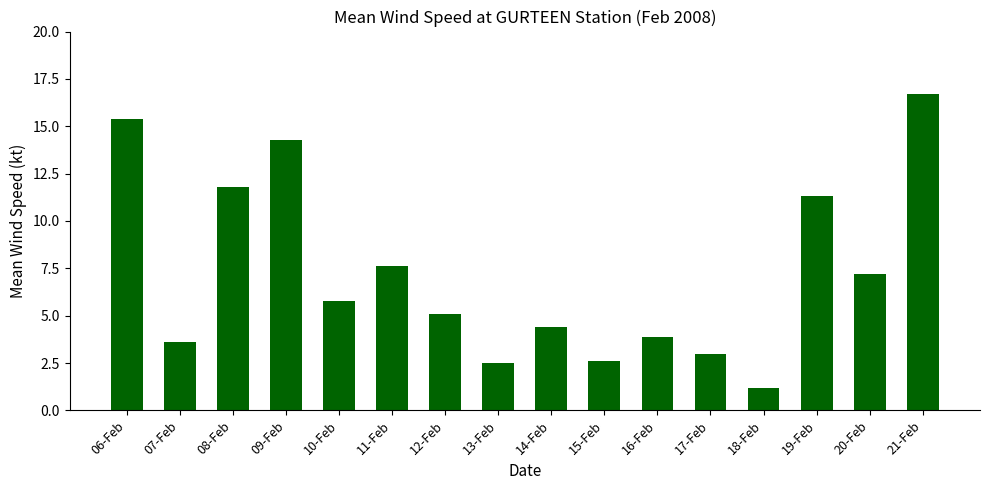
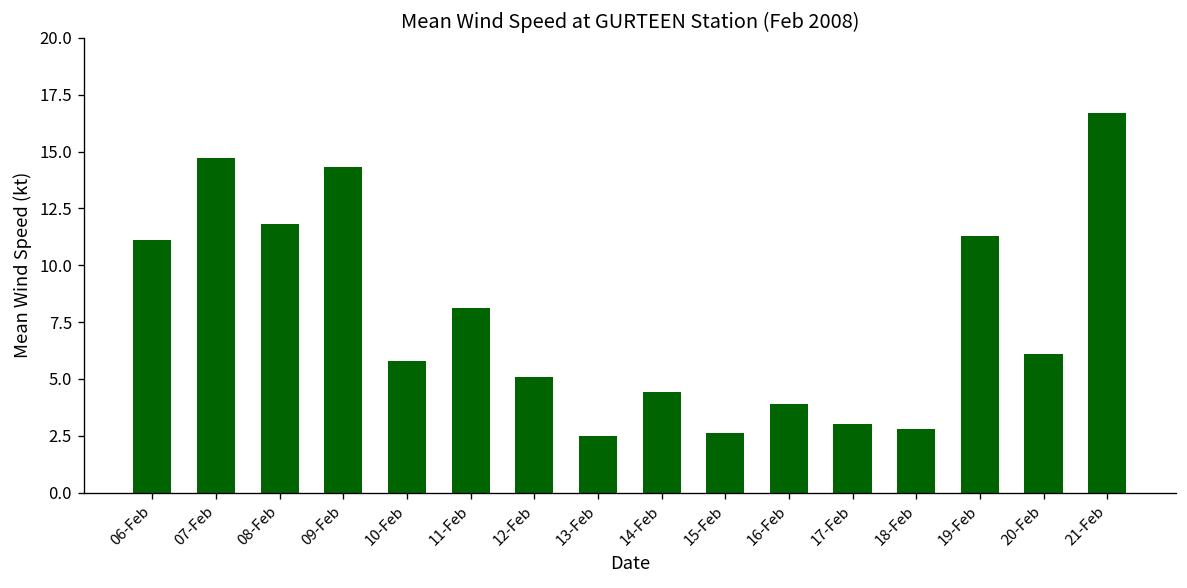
  {
-   "06-Feb": 15.4,
-   "07-Feb": 3.6,
+   "06-Feb": 11.1,
+   "07-Feb": 14.7,
    "08-Feb": 11.8,
    "09-Feb": 14.3,
    "10-Feb": 5.8,
-   "11-Feb": 7.6,
+   "11-Feb": 8.1,
    "12-Feb": 5.1,
    "13-Feb": 2.5,
    "14-Feb": 4.4,
    "15-Feb": 2.6,
    "16-Feb": 3.9,
    "17-Feb": 3.0,
-   "18-Feb": 1.2,
+   "18-Feb": 2.8,
    "19-Feb": 11.3,
-   "20-Feb": 7.2,
+   "20-Feb": 6.1,
    "21-Feb": 16.7
  }
